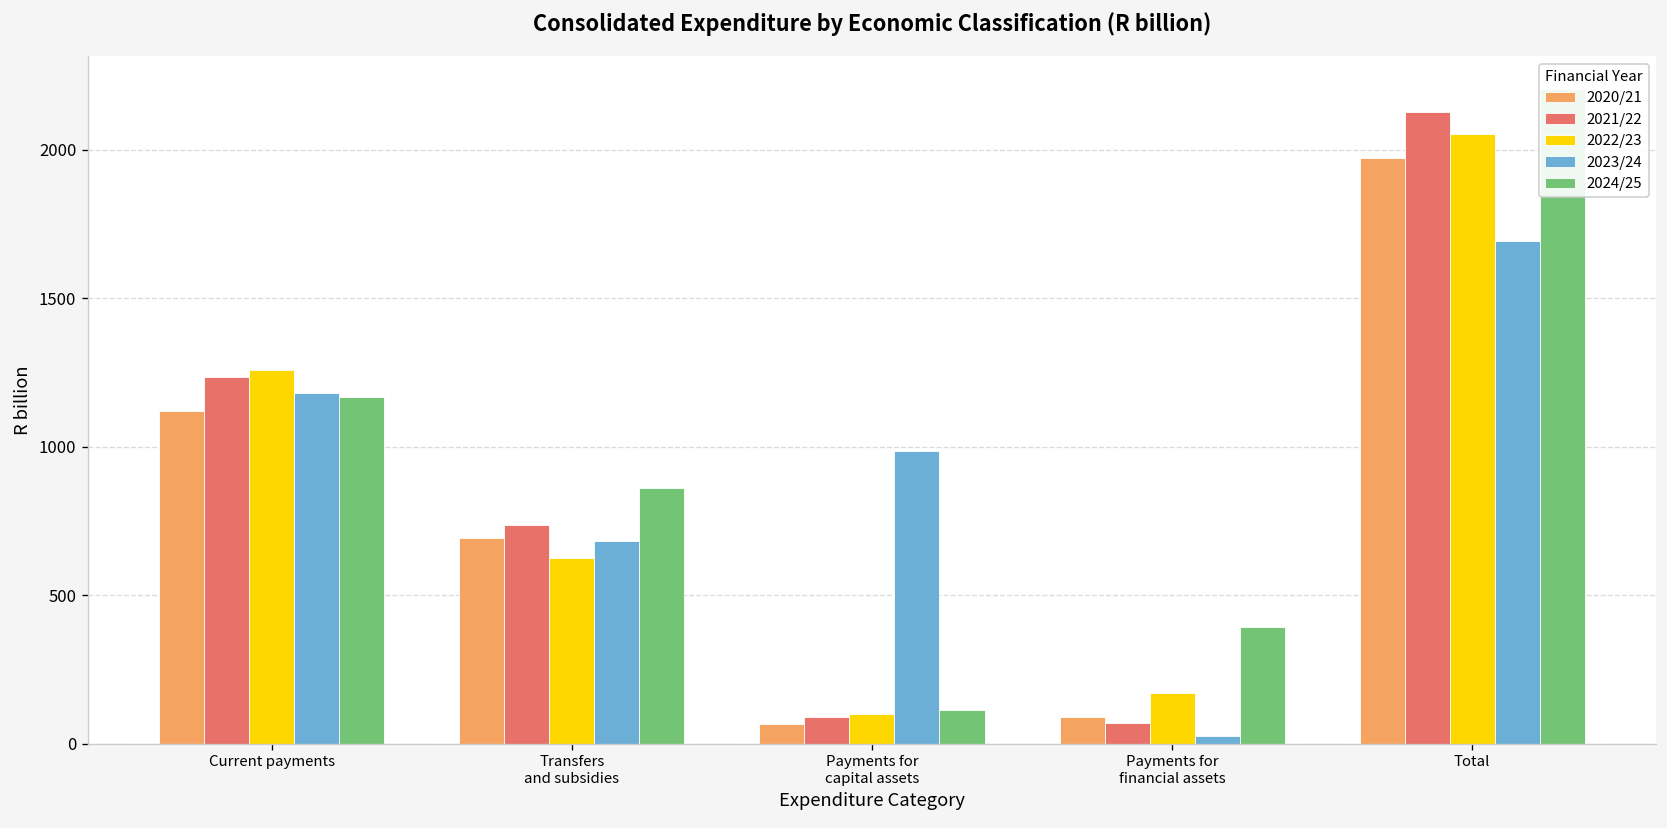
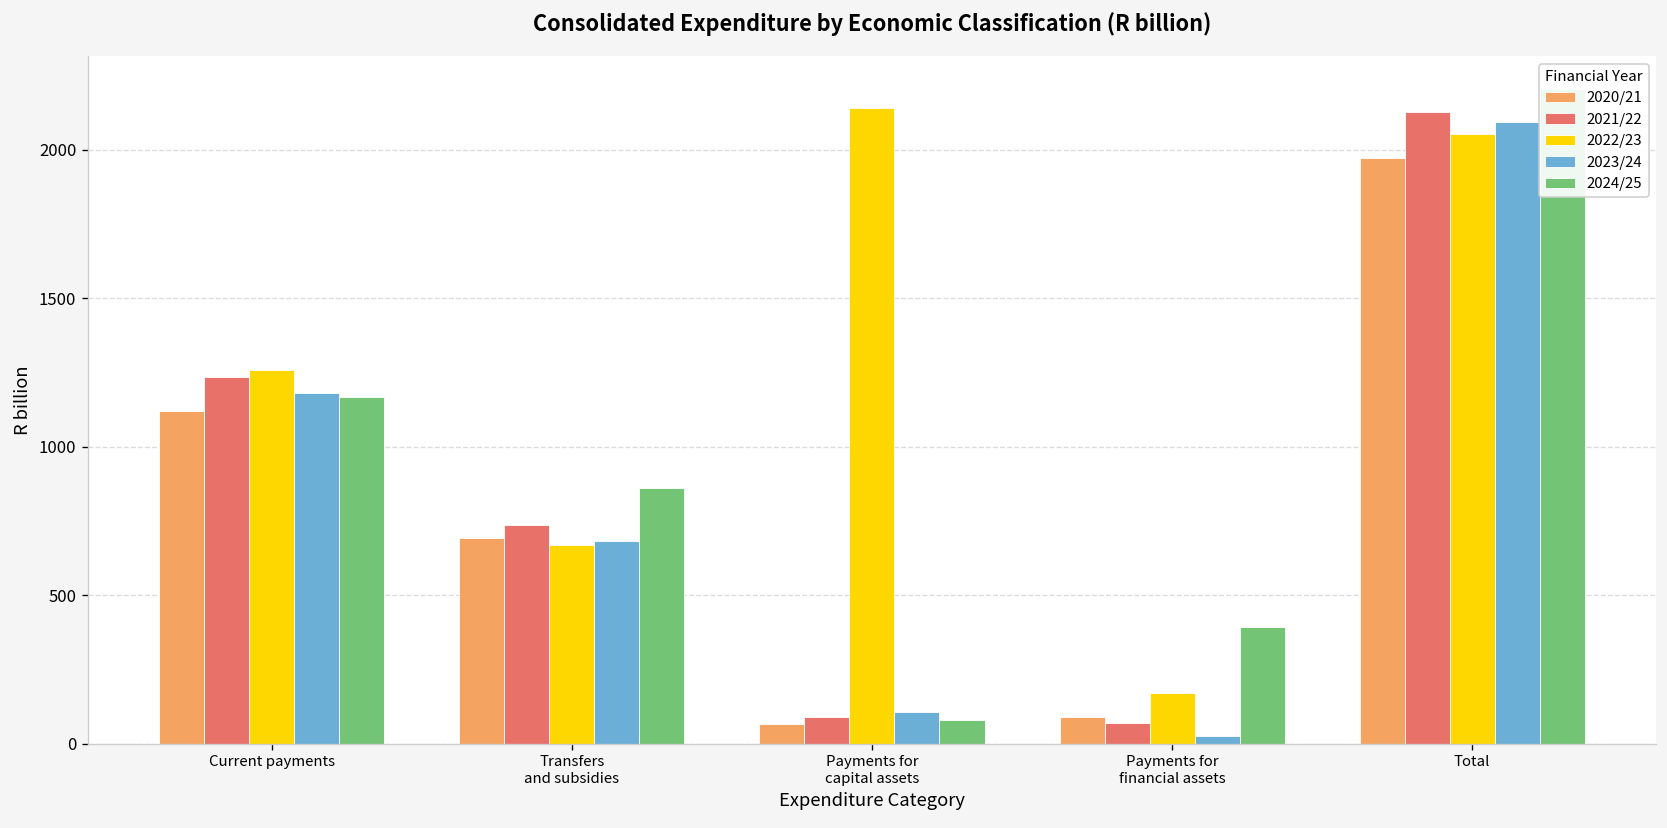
  {
    "2022/23": {
      "Current payments": 1260,
-     "Transfers and subsidies": 620,
-     "Payments for capital assets": 100,
+     "Transfers and subsidies": 670,
+     "Payments for capital assets": 2140,
      "Payments for financial assets": 170,
      "Total": 2050
    },
    "2023/24": {
      "Current payments": 1180,
      "Transfers and subsidies": 680,
-     "Payments for capital assets": 990,
+     "Payments for capital assets": 110,
      "Payments for financial assets": 30,
-     "Total": 1690
+     "Total": 2090
    },
    "2024/25": {
      "Current payments": 1170,
      "Transfers and subsidies": 860,
-     "Payments for capital assets": 110,
+     "Payments for capital assets": 80,
      "Payments for financial assets": 390
    }
  }
